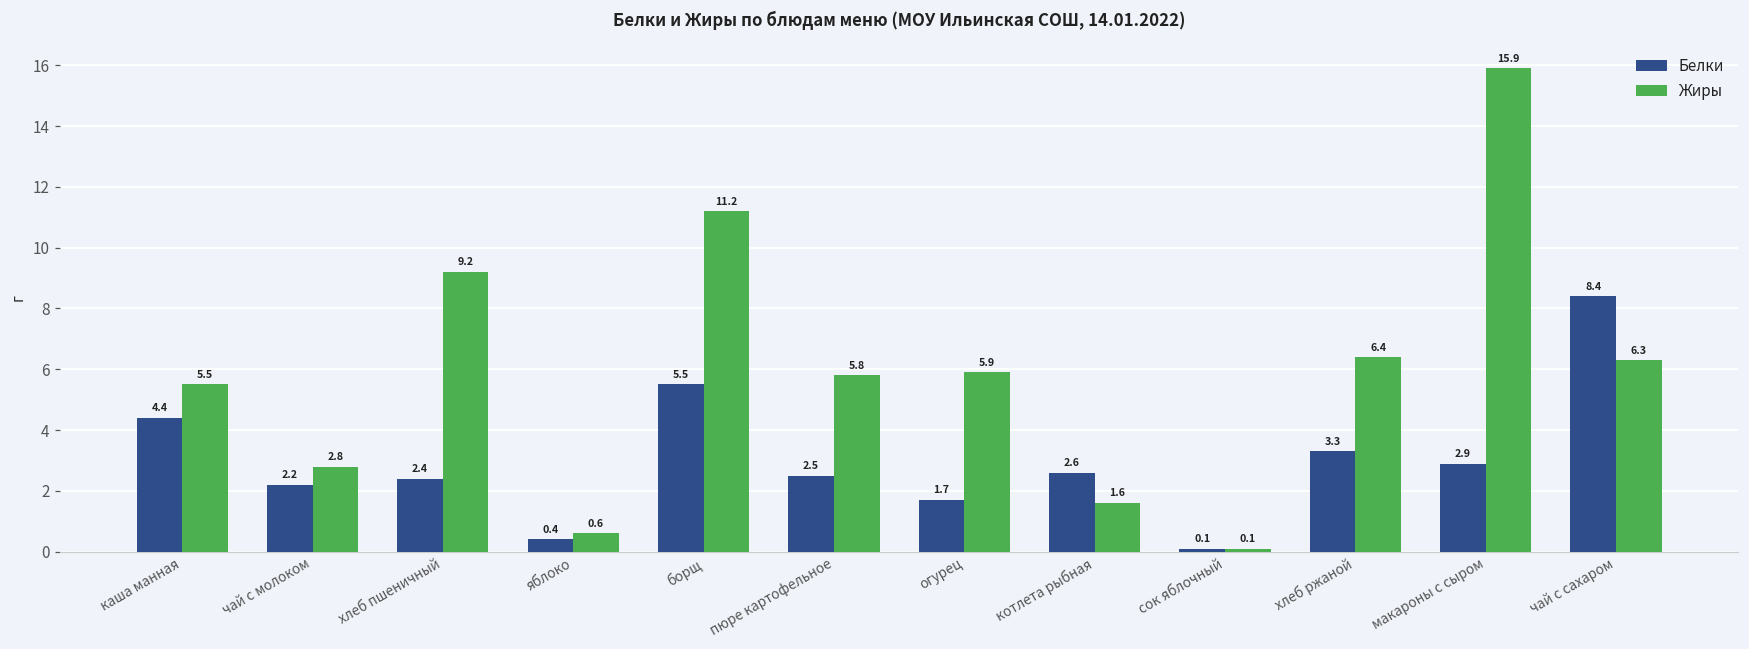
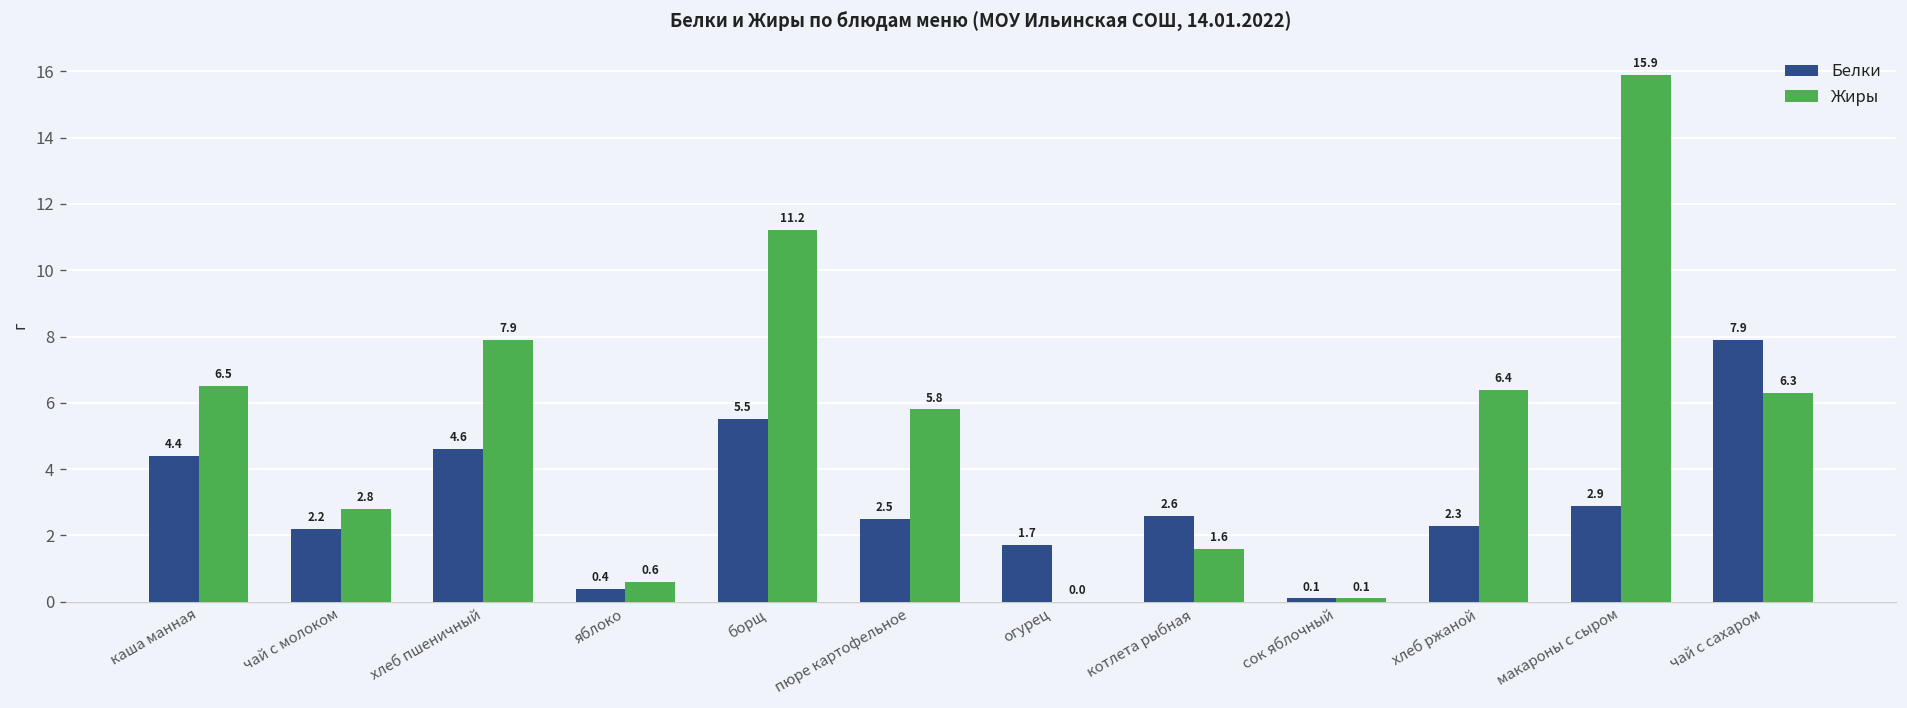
  {
    "Белки": {
      "каша манная": 4.4,
      "чай с молоком": 2.2,
-     "хлеб пшеничный": 2.4,
+     "хлеб пшеничный": 4.6,
      "яблоко": 0.4,
      "борщ": 5.5,
      "пюре картофельное": 2.5,
      "огурец": 1.7,
      "котлета рыбная": 2.6,
      "сок яблочный": 0.1,
-     "хлеб ржаной": 3.3,
+     "хлеб ржаной": 2.3,
      "макароны с сыром": 2.9,
-     "чай с сахаром": 8.4
+     "чай с сахаром": 7.9
    },
    "Жиры": {
-     "каша манная": 5.5,
+     "каша манная": 6.5,
      "чай с молоком": 2.8,
-     "хлеб пшеничный": 9.2,
+     "хлеб пшеничный": 7.9,
      "яблоко": 0.6,
      "борщ": 11.2,
      "пюре картофельное": 5.8,
-     "огурец": 5.9,
+     "огурец": 0.0,
      "котлета рыбная": 1.6,
      "сок яблочный": 0.1,
      "хлеб ржаной": 6.4,
      "макароны с сыром": 15.9,
      "чай с сахаром": 6.3
    }
  }
